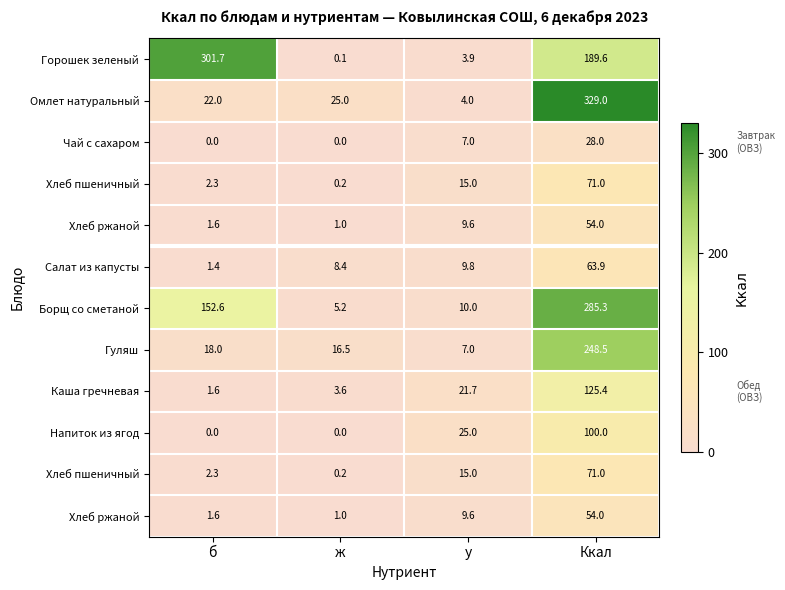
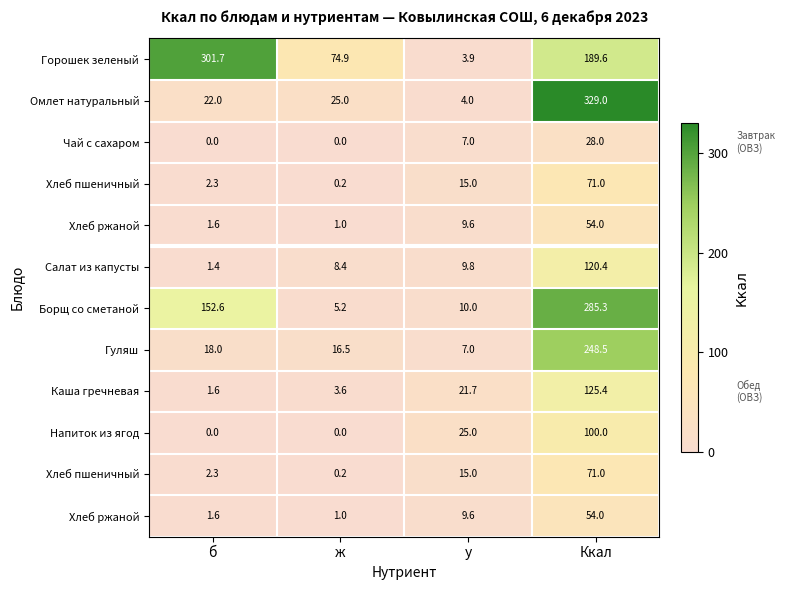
  {
    "Горошек зеленый": {
      "б": 301.7,
-     "ж": 0.1,
+     "ж": 74.9,
      "у": 3.9,
      "Ккал": 189.6
    },
    "Омлет натуральный": {
      "б": 22.0,
      "ж": 25.0,
      "у": 4.0,
      "Ккал": 329.0
    },
    "Чай с сахаром": {
      "б": 0.0,
      "ж": 0.0,
      "у": 7.0,
      "Ккал": 28.0
    },
    "Салат из капусты": {
      "б": 1.4,
      "ж": 8.4,
      "у": 9.8,
-     "Ккал": 63.9
+     "Ккал": 120.4
    },
    "Борщ со сметаной": {
      "б": 152.6,
      "ж": 5.2,
      "у": 10.0,
      "Ккал": 285.3
    },
    "Гуляш": {
      "б": 18.0,
      "ж": 16.5,
      "у": 7.0,
      "Ккал": 248.5
    },
    "Каша гречневая": {
      "б": 1.6,
      "ж": 3.6,
      "у": 21.7,
      "Ккал": 125.4
    },
    "Напиток из ягод": {
      "б": 0.0,
      "ж": 0.0,
      "у": 25.0,
      "Ккал": 100.0
    }
  }
